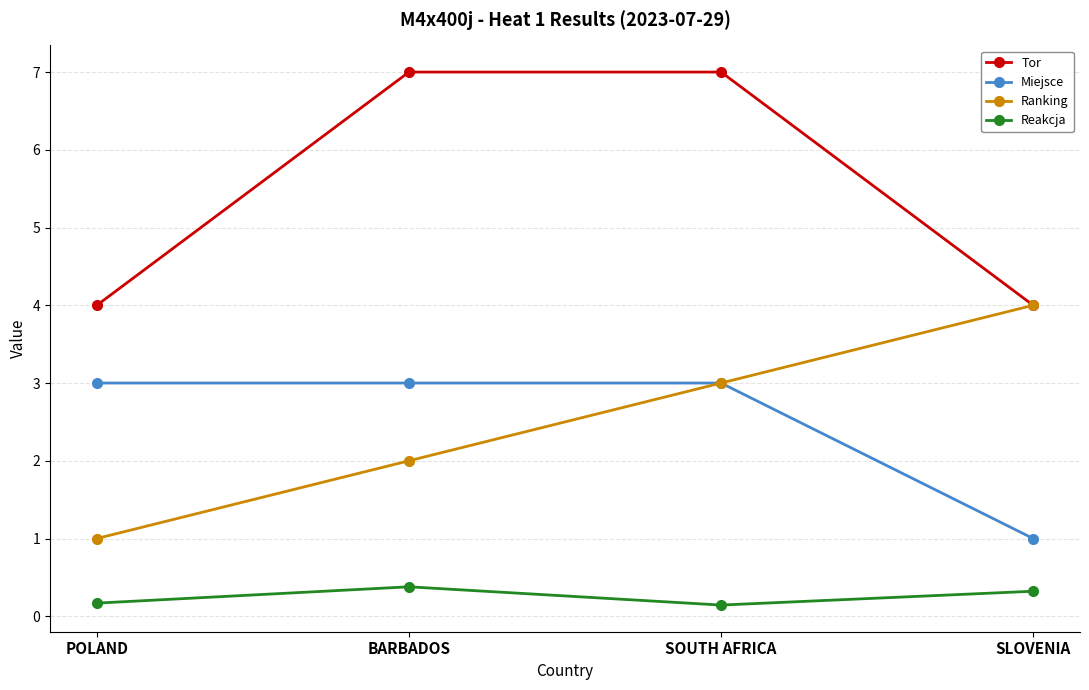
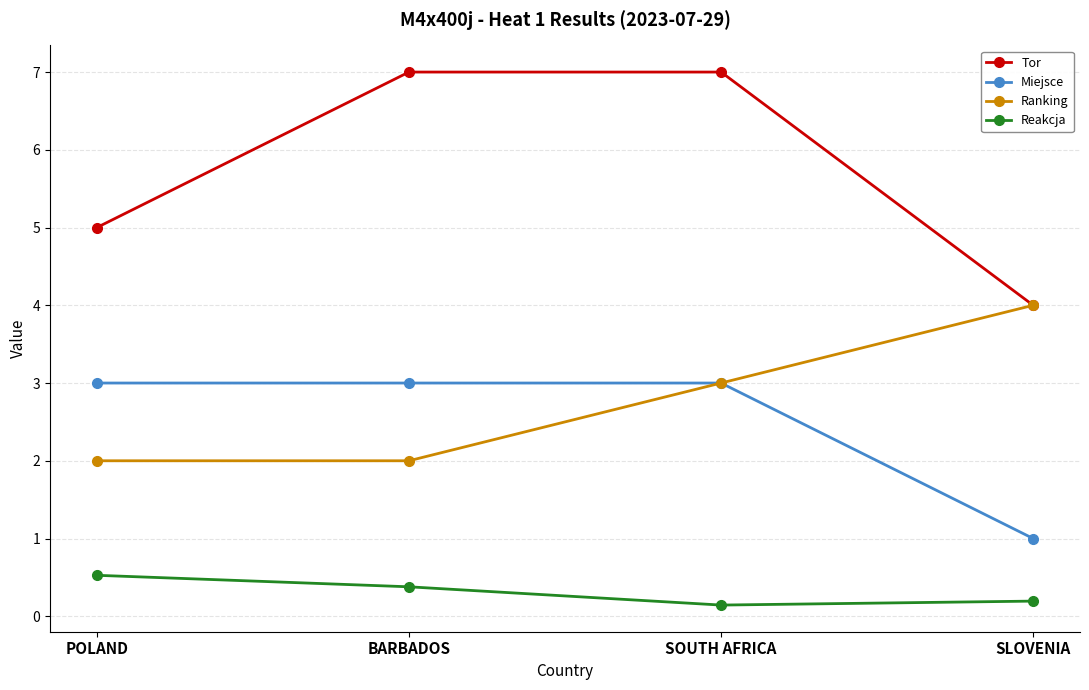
  {
    "Tor": {
-     "POLAND": 4,
+     "POLAND": 5,
      "BARBADOS": 7,
      "SOUTH AFRICA": 7
    },
    "Miejsce": {
      "POLAND": 3.0,
      "BARBADOS": 3.0,
      "SLOVENIA": 1.0
    },
    "Ranking": {
-     "POLAND": 1,
+     "POLAND": 2,
      "BARBADOS": 2
    },
    "Reakcja": {
-     "POLAND": 0.2,
+     "POLAND": 0.5,
      "BARBADOS": 0.4,
      "SOUTH AFRICA": 0.1,
-     "SLOVENIA": 0.3
+     "SLOVENIA": 0.2
    }
  }
